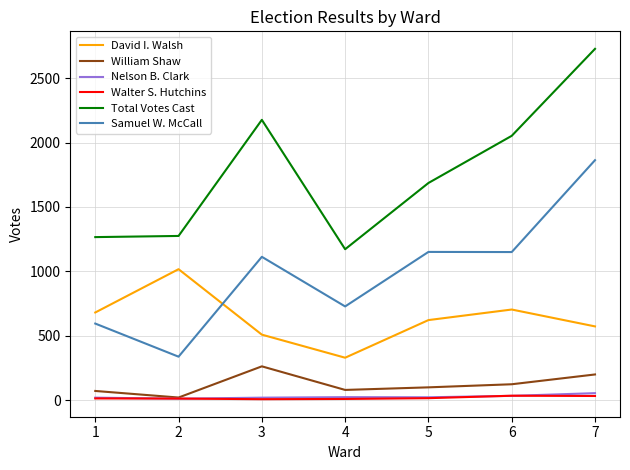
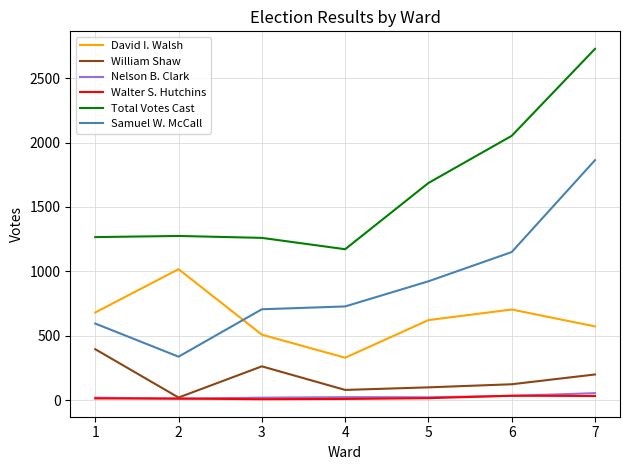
  {
    "David I. Walsh": {
      "1": 680,
      "2": 1020,
      "3": 510,
      "4": 330,
      "5": 620,
      "6": 700,
      "7": 570
    },
    "William Shaw": {
-     "1": 70,
+     "1": 400,
      "3": 260,
      "4": 80,
      "5": 100,
      "6": 120,
      "7": 200
    },
    "Nelson B. Clark": {
      "7": 60
    },
    "Walter S. Hutchins": {
      "7": 30
    },
    "Total Votes Cast": {
      "1": 1270,
      "2": 1280,
-     "3": 2180,
+     "3": 1260,
      "4": 1170,
      "5": 1690,
      "6": 2050,
      "7": 2730
    },
    "Samuel W. McCall": {
      "1": 600,
      "2": 340,
-     "3": 1110,
+     "3": 710,
      "4": 730,
-     "5": 1150,
+     "5": 920,
      "6": 1150,
      "7": 1860
    }
  }
